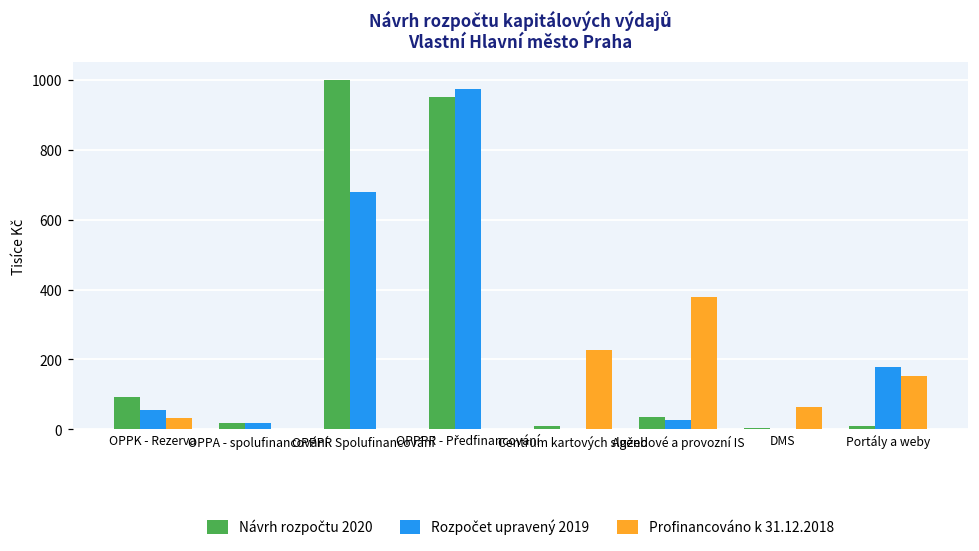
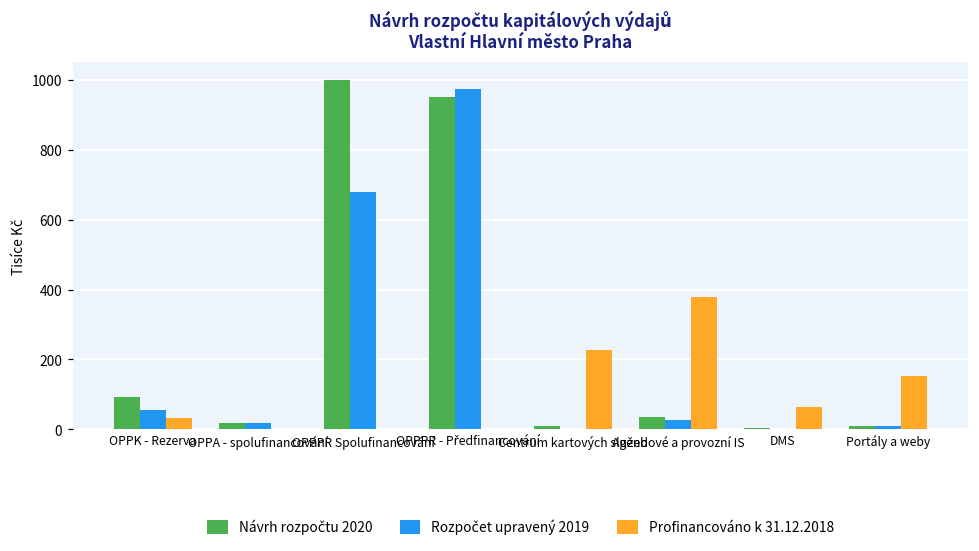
  {
    "Rozpočet upravený 2019": {
      "OPPK - Rezerva": 60,
-     "Portály a weby": 180
+     "Portály a weby": 10
    }
  }
